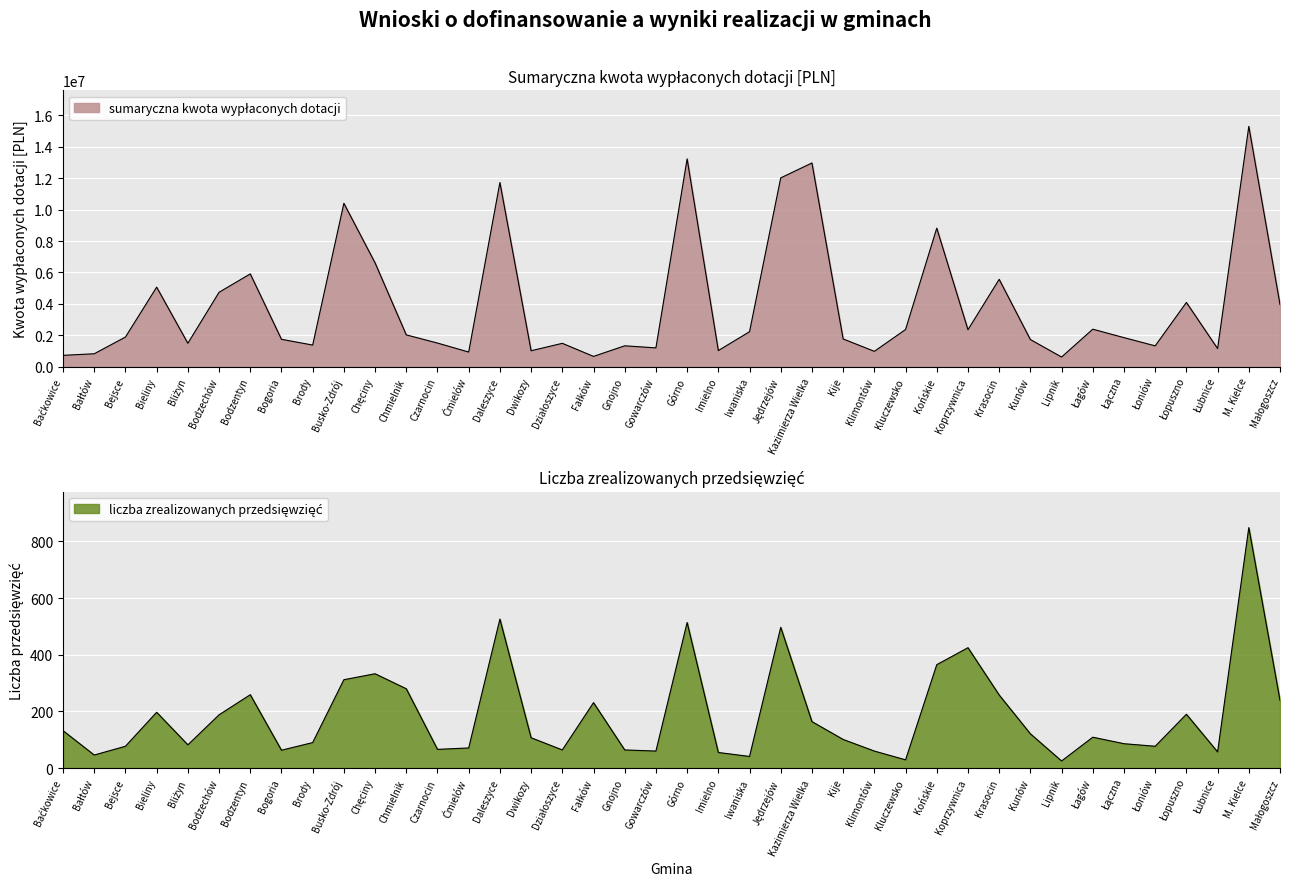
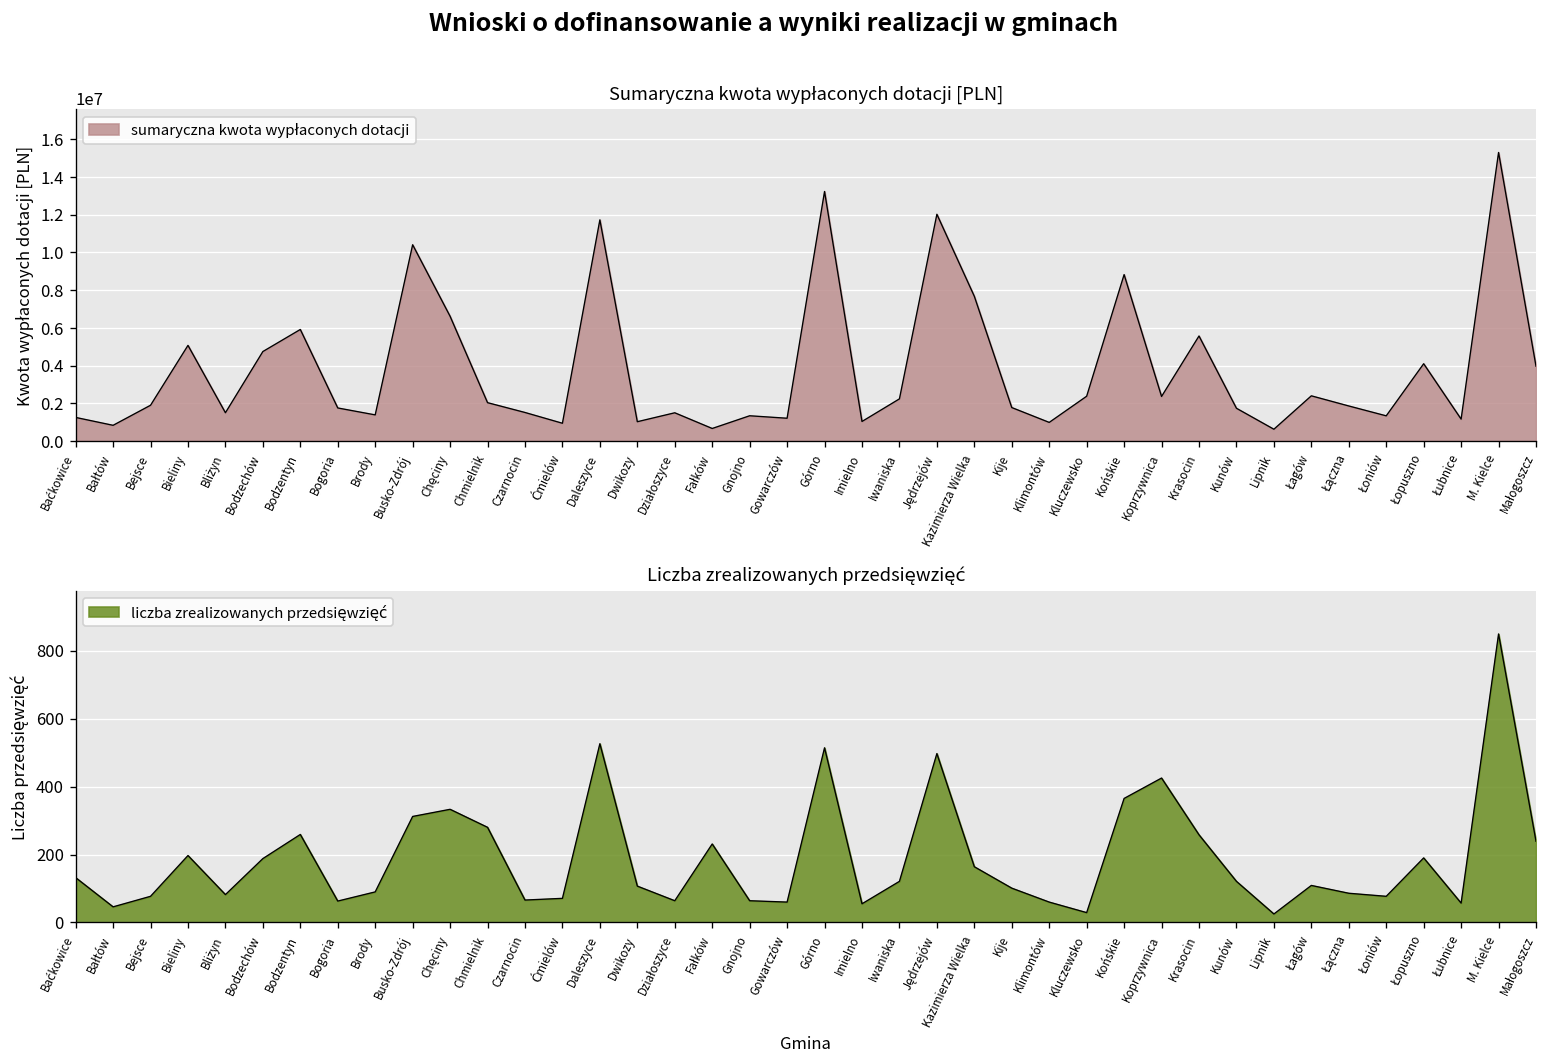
  {
    "Sumaryczna kwota wypłaconych dotacji [PLN]": {
-     "Baćkowice": 700000,
+     "Baćkowice": 1300000,
      "Bałtów": 800000,
      "Bejsce": 1900000,
      "Bieliny": 5100000,
      "Bliżyn": 1500000,
      "Bodzechów": 4700000,
      "Bodzentyn": 5900000,
      "Bogoria": 1800000,
      "Brody": 1400000,
      "Busko-Zdrój": 10400000,
      "Chęciny": 6600000,
      "Chmielnik": 2000000,
      "Czarnocin": 1500000,
      "Ćmielów": 900000,
      "Daleszyce": 11700000,
      "Dwikozy": 1000000,
      "Działoszyce": 1500000,
      "Fałków": 700000,
      "Gnojno": 1300000,
      "Gowarczów": 1200000,
      "Górno": 13200000,
      "Imielno": 1000000,
      "Iwaniska": 2200000,
      "Jędrzejów": 12000000,
-     "Kazimierza Wielka": 13000000,
+     "Kazimierza Wielka": 7700000,
      "Kije": 1800000,
      "Klimontów": 1000000,
      "Kluczewsko": 2400000,
      "Końskie": 8800000,
      "Koprzywnica": 2400000,
      "Krasocin": 5600000,
      "Kunów": 1700000,
      "Lipnik": 600000,
      "Łagów": 2400000,
      "Łączna": 1900000,
      "Łoniów": 1300000,
      "Łopuszno": 4100000,
      "Łubnice": 1200000,
      "M. Kielce": 15300000,
      "Małogoszcz": 4000000
    },
    "Liczba zrealizowanych przedsięwzięć": {
      "Baćkowice": 130,
      "Bałtów": 50,
      "Bejsce": 80,
      "Bieliny": 200,
      "Bliżyn": 80,
      "Bodzechów": 190,
      "Bodzentyn": 260,
      "Bogoria": 60,
      "Brody": 90,
      "Busko-Zdrój": 310,
      "Chęciny": 330,
      "Chmielnik": 280,
      "Czarnocin": 70,
      "Ćmielów": 70,
      "Daleszyce": 530,
      "Dwikozy": 110,
      "Działoszyce": 60,
      "Fałków": 230,
      "Gnojno": 60,
      "Gowarczów": 60,
      "Górno": 510,
      "Imielno": 60,
-     "Iwaniska": 40,
+     "Iwaniska": 120,
      "Jędrzejów": 500,
      "Kazimierza Wielka": 160,
      "Kije": 100,
      "Klimontów": 60,
      "Kluczewsko": 30,
      "Końskie": 370,
      "Koprzywnica": 430,
      "Krasocin": 260,
      "Kunów": 120,
      "Lipnik": 30,
      "Łagów": 110,
      "Łączna": 90,
      "Łoniów": 80,
      "Łopuszno": 190,
      "Łubnice": 60,
      "M. Kielce": 850,
      "Małogoszcz": 240
    }
  }
